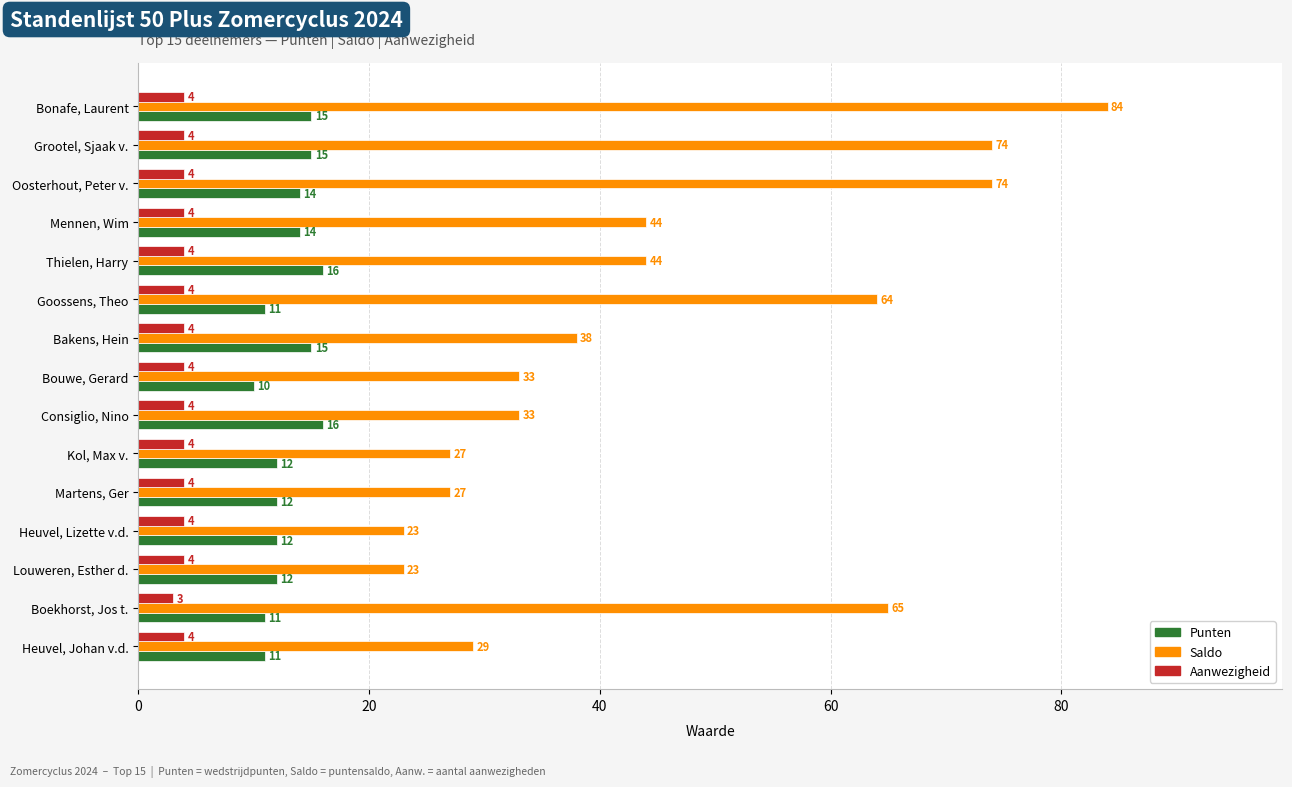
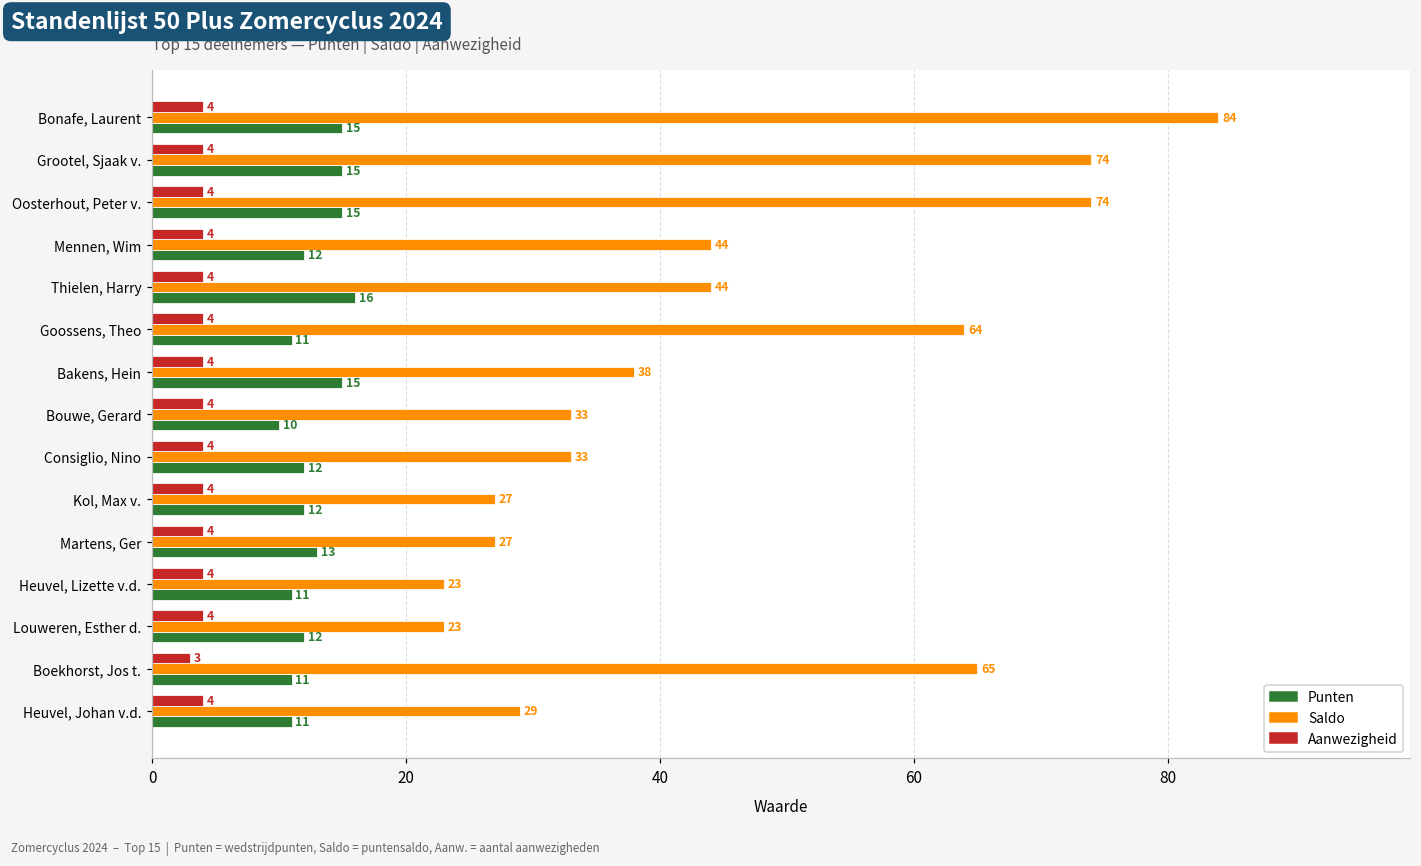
  {
    "Punten": {
      "Bonafe, Laurent": 15,
      "Grootel, Sjaak v.": 15,
-     "Oosterhout, Peter v.": 14,
-     "Mennen, Wim": 14,
+     "Oosterhout, Peter v.": 15,
+     "Mennen, Wim": 12,
      "Thielen, Harry": 16,
      "Goossens, Theo": 11,
      "Bakens, Hein": 15,
      "Bouwe, Gerard": 10,
-     "Consiglio, Nino": 16,
+     "Consiglio, Nino": 12,
      "Kol, Max v.": 12,
-     "Martens, Ger": 12,
-     "Heuvel, Lizette v.d.": 12,
+     "Martens, Ger": 13,
+     "Heuvel, Lizette v.d.": 11,
      "Louweren, Esther d.": 12,
      "Boekhorst, Jos t.": 11,
      "Heuvel, Johan v.d.": 11
    }
  }
